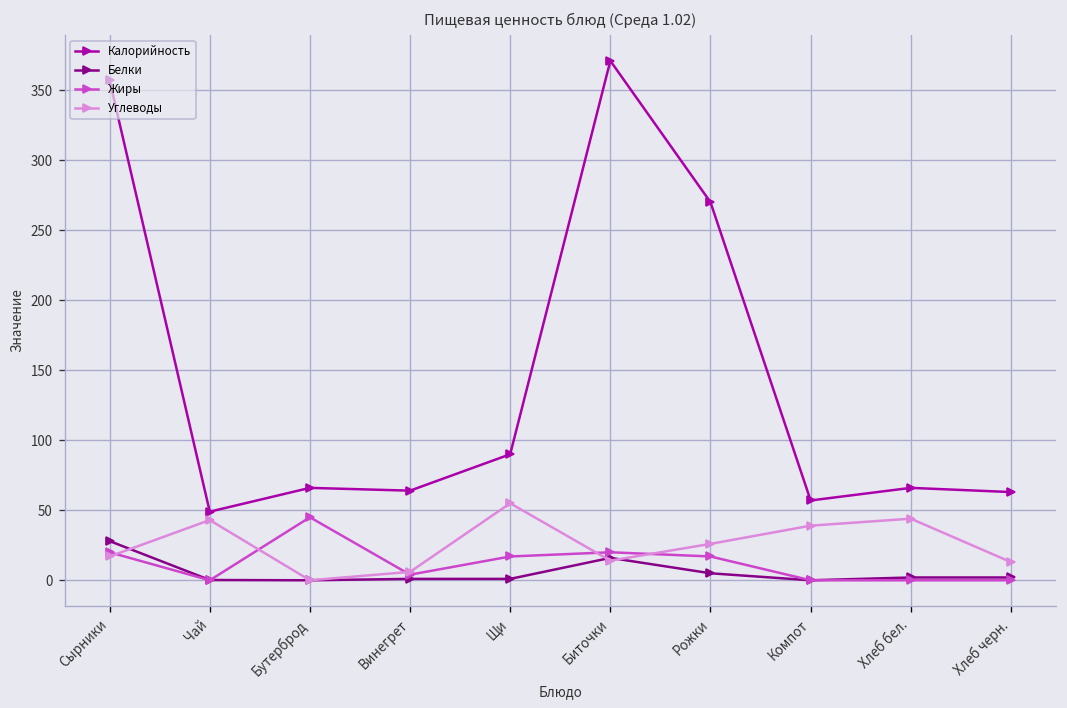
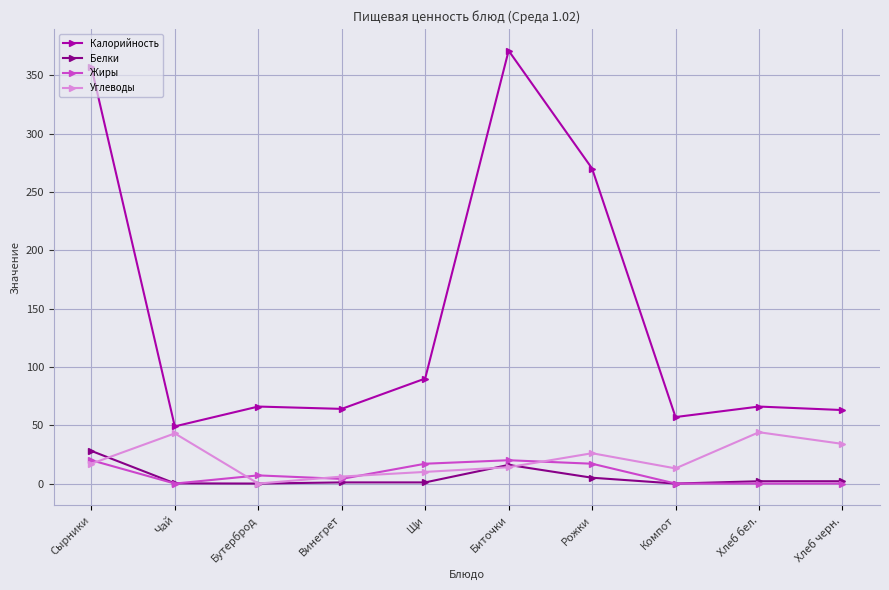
  {
    "Жиры": {
      "Сырники": 20,
-     "Бутерброд": 45,
+     "Бутерброд": 7,
      "Щи": 17,
      "Биточки": 20,
      "Рожки": 17
    },
    "Углеводы": {
      "Сырники": 17,
      "Чай": 43,
-     "Щи": 55,
+     "Щи": 10,
      "Рожки": 26,
-     "Компот": 39,
+     "Компот": 13,
      "Хлеб бел.": 44,
-     "Хлеб черн.": 13
+     "Хлеб черн.": 34
    }
  }
